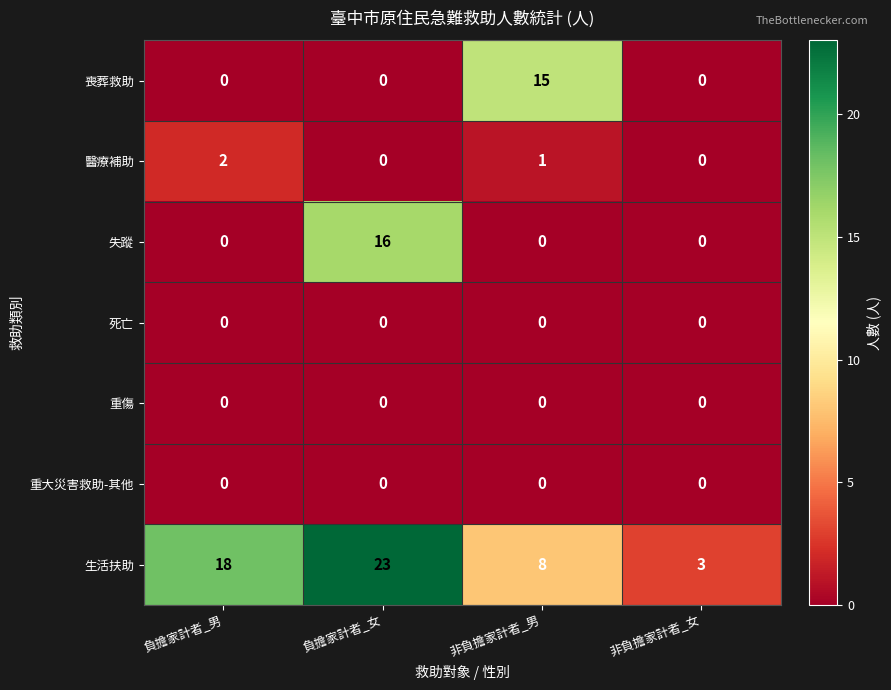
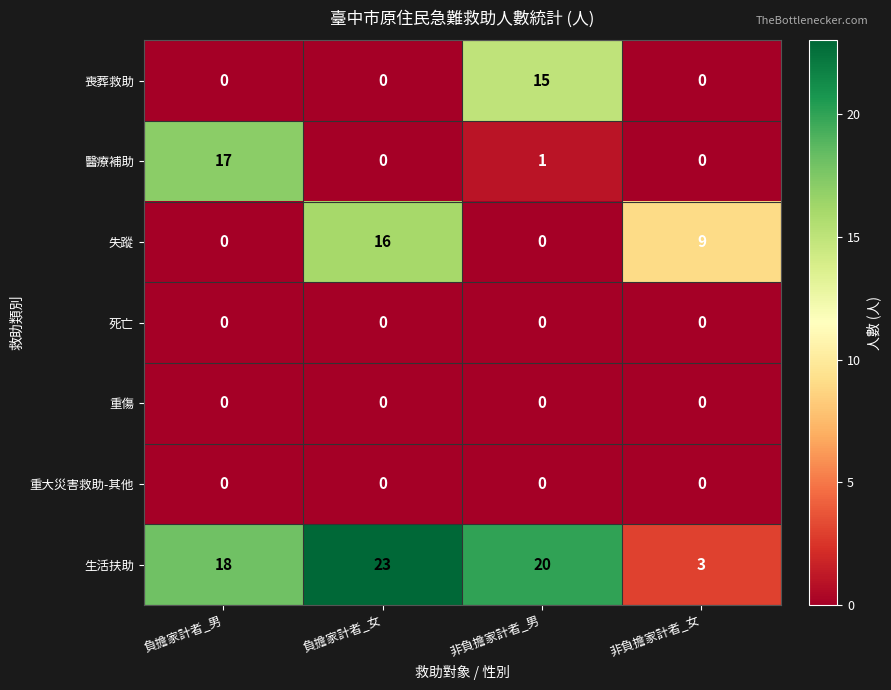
  {
    "喪葬救助": {
      "負擔家計者_男": 0,
      "負擔家計者_女": 0,
      "非負擔家計者_男": 15,
      "非負擔家計者_女": 0
    },
    "醫療補助": {
-     "負擔家計者_男": 2,
+     "負擔家計者_男": 17,
      "負擔家計者_女": 0,
      "非負擔家計者_男": 1,
      "非負擔家計者_女": 0
    },
    "失蹤": {
      "負擔家計者_男": 0,
      "負擔家計者_女": 16,
      "非負擔家計者_男": 0,
-     "非負擔家計者_女": 0
+     "非負擔家計者_女": 9
    },
    "死亡": {
      "負擔家計者_男": 0,
      "負擔家計者_女": 0,
      "非負擔家計者_男": 0,
      "非負擔家計者_女": 0
    },
    "重傷": {
      "負擔家計者_男": 0,
      "負擔家計者_女": 0,
      "非負擔家計者_男": 0,
      "非負擔家計者_女": 0
    },
    "重大災害救助-其他": {
      "負擔家計者_男": 0,
      "負擔家計者_女": 0,
      "非負擔家計者_男": 0,
      "非負擔家計者_女": 0
    },
    "生活扶助": {
      "負擔家計者_男": 18,
      "負擔家計者_女": 23,
-     "非負擔家計者_男": 8,
+     "非負擔家計者_男": 20,
      "非負擔家計者_女": 3
    }
  }
